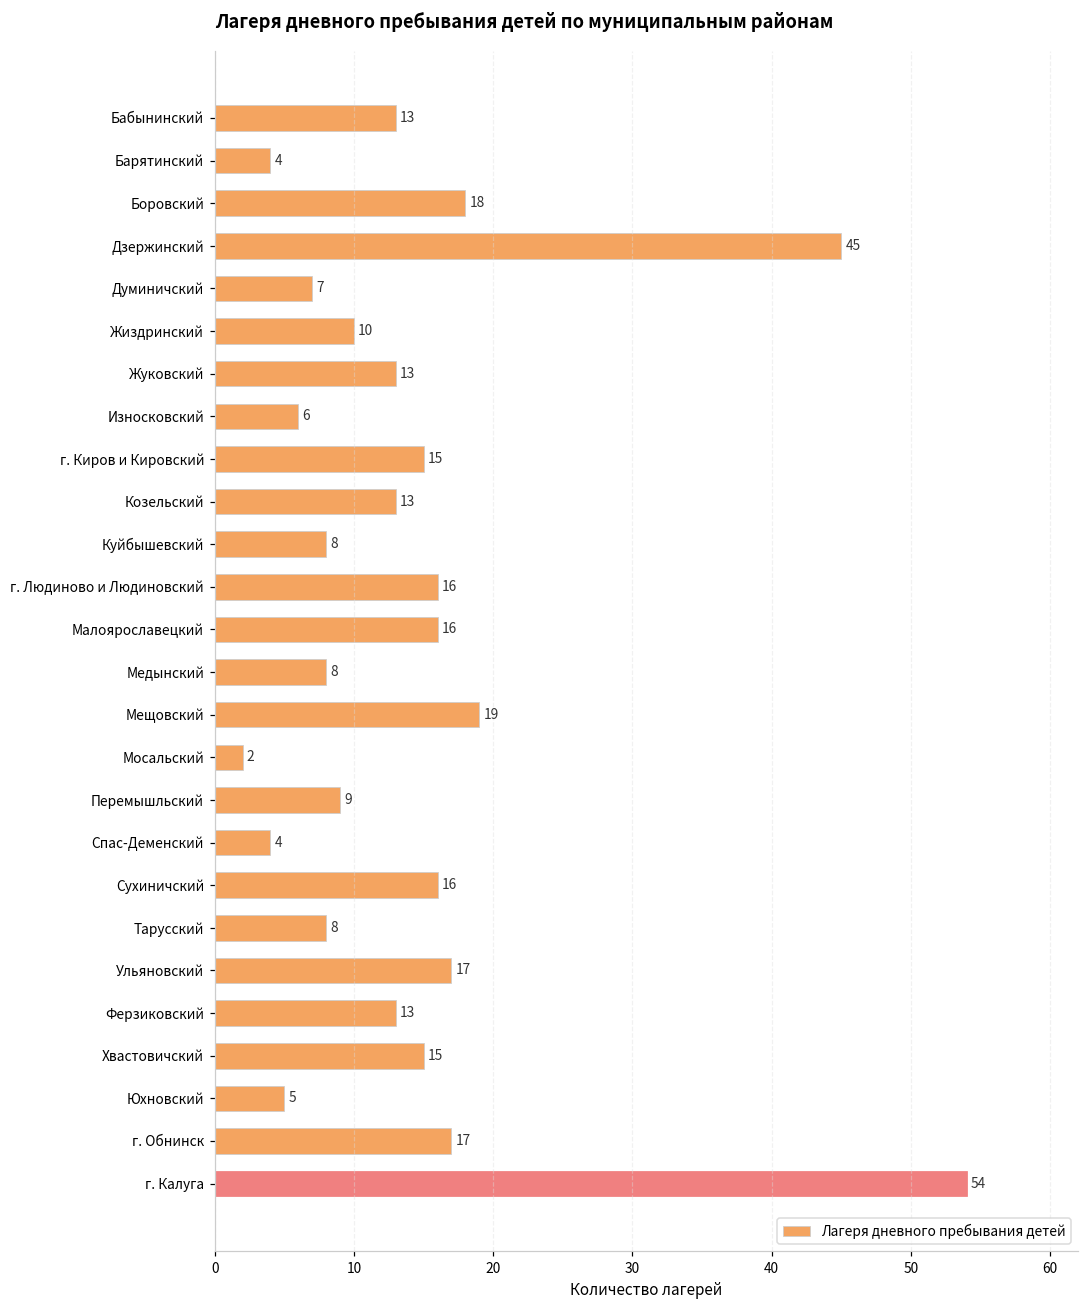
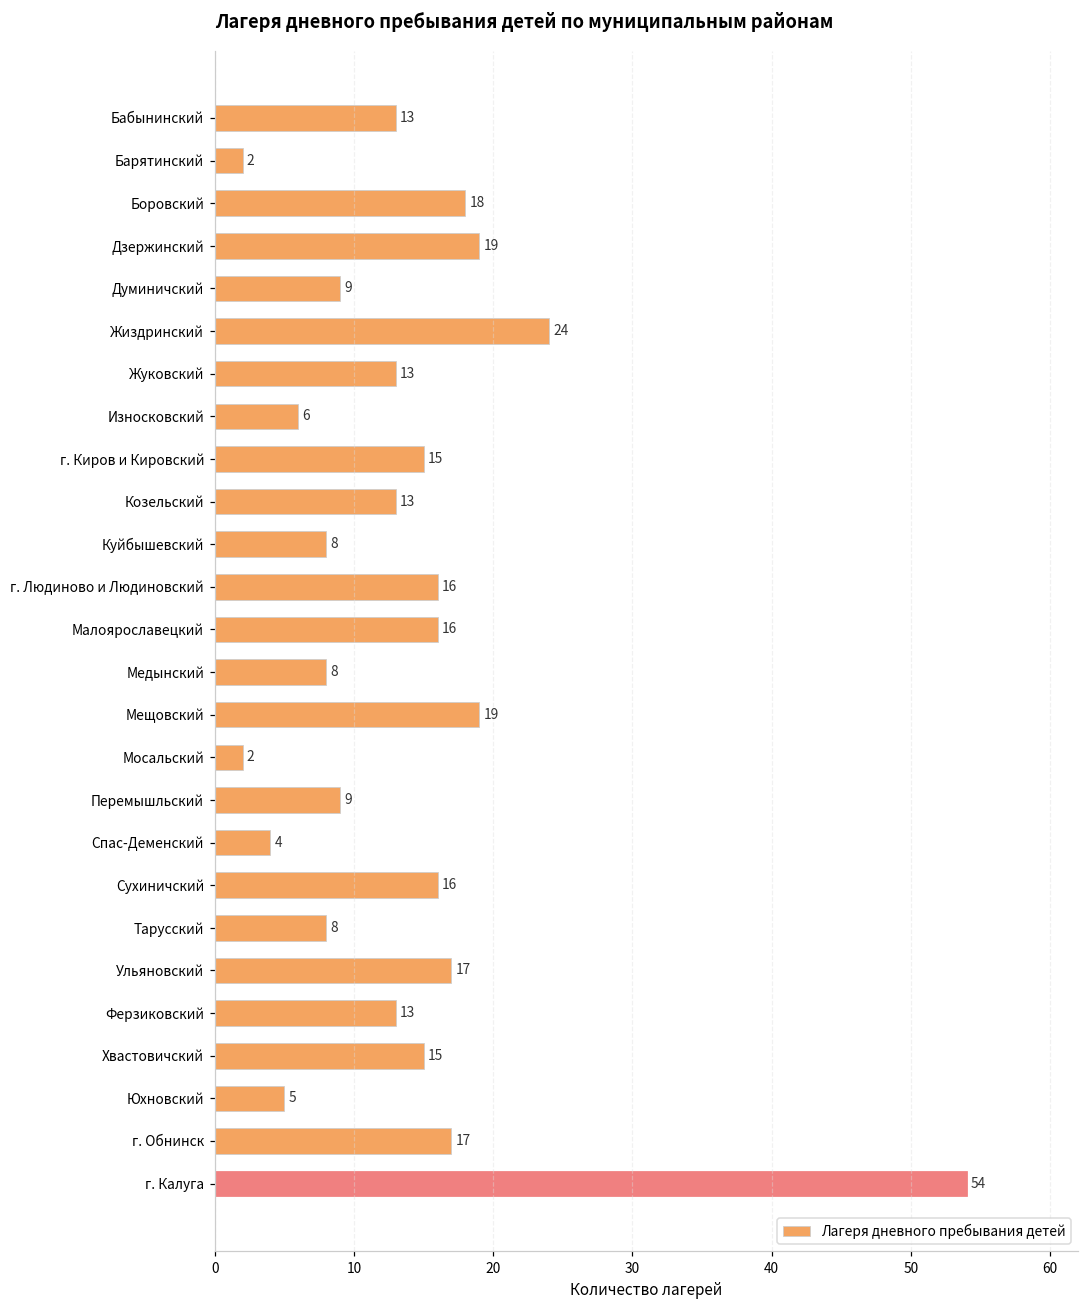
  {
    "Бабынинский": 13,
-   "Барятинский": 4,
+   "Барятинский": 2,
    "Боровский": 18,
-   "Дзержинский": 45,
-   "Думиничский": 7,
-   "Жиздринский": 10,
+   "Дзержинский": 19,
+   "Думиничский": 9,
+   "Жиздринский": 24,
    "Жуковский": 13,
    "Износковский": 6,
    "г. Киров и Кировский": 15,
    "Козельский": 13,
    "Куйбышевский": 8,
    "г. Людиново и Людиновский": 16,
    "Малоярославецкий": 16,
    "Медынский": 8,
    "Мещовский": 19,
    "Мосальский": 2,
    "Перемышльский": 9,
    "Спас-Деменский": 4,
    "Сухиничский": 16,
    "Тарусский": 8,
    "Ульяновский": 17,
    "Ферзиковский": 13,
    "Хвастовичский": 15,
    "Юхновский": 5,
    "г. Обнинск": 17,
    "г. Калуга": 54
  }
